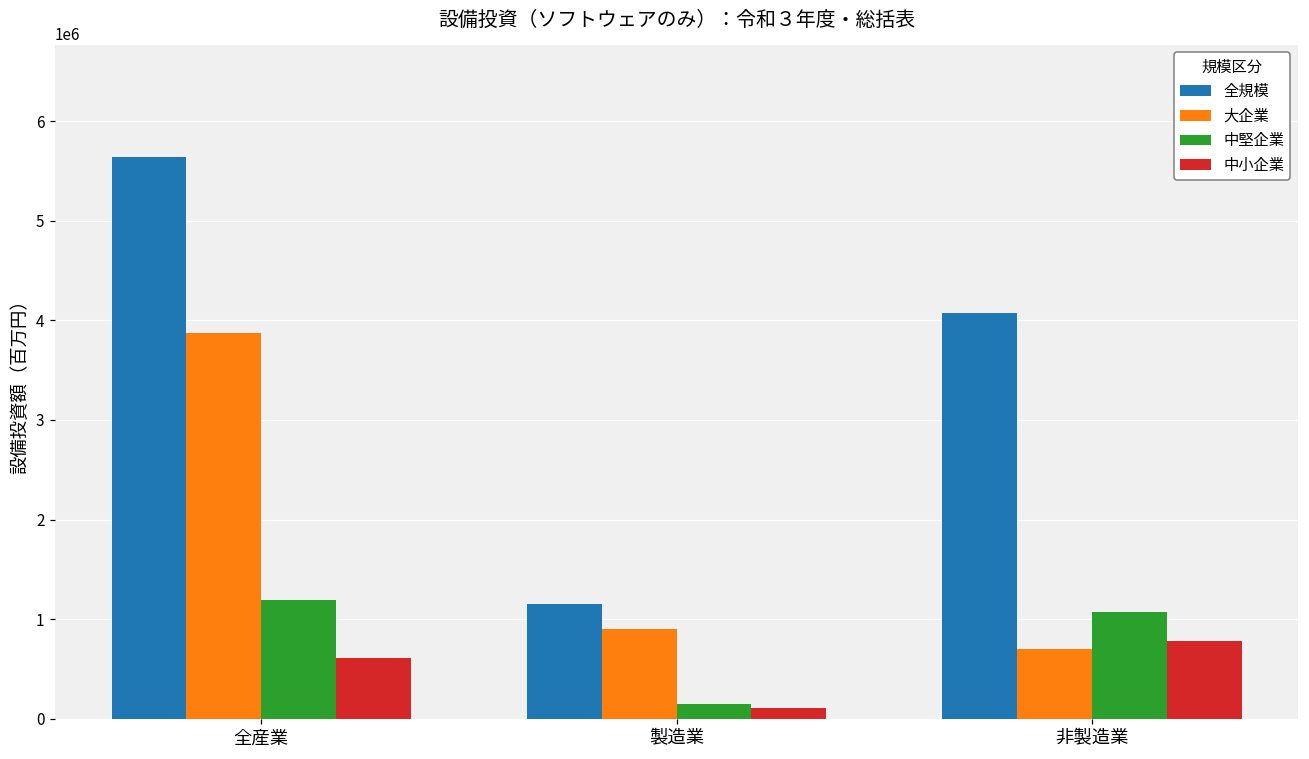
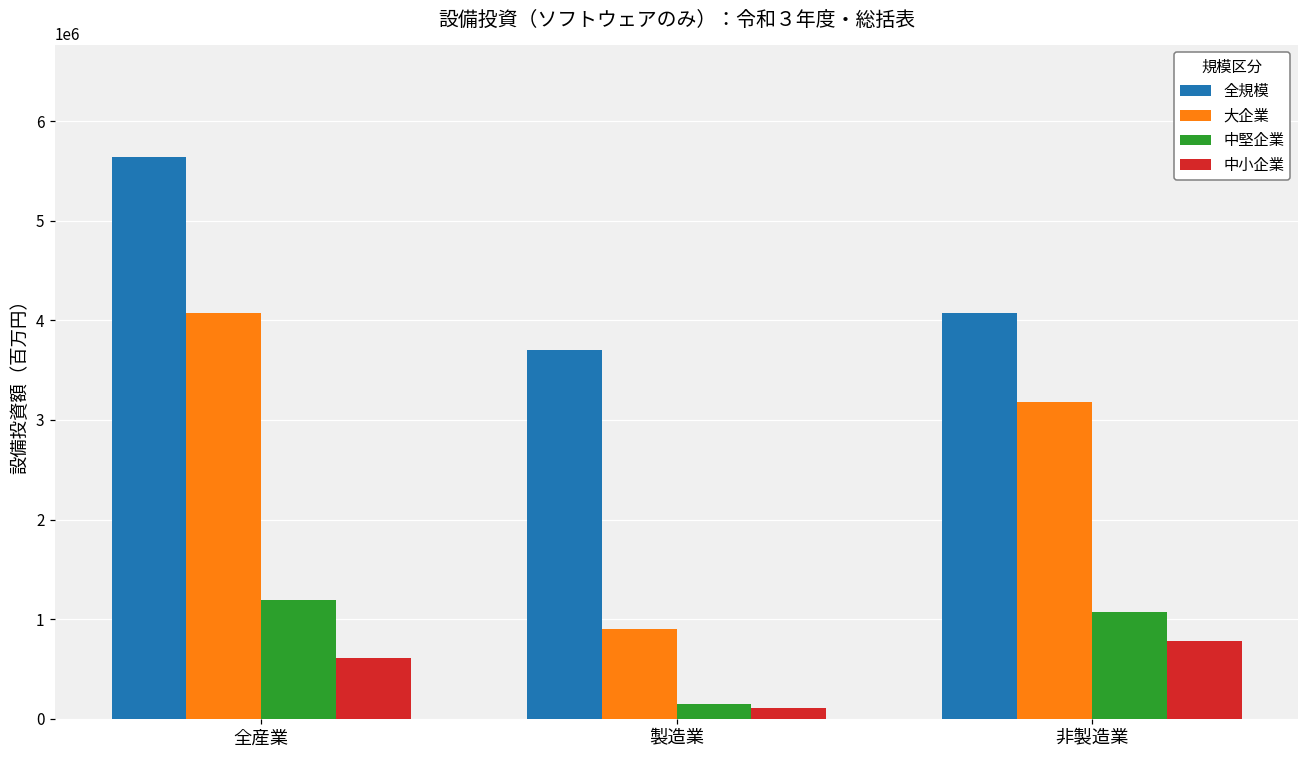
  {
    "全規模": {
      "全産業": 5600000,
-     "製造業": 1200000,
+     "製造業": 3700000,
      "非製造業": 4100000
    },
    "大企業": {
-     "全産業": 3900000,
+     "全産業": 4100000,
      "製造業": 900000,
-     "非製造業": 700000
+     "非製造業": 3200000
    },
    "中堅企業": {
      "全産業": 1200000,
      "製造業": 100000,
      "非製造業": 1100000
    },
    "中小企業": {
      "全産業": 600000,
      "製造業": 100000,
      "非製造業": 800000
    }
  }
